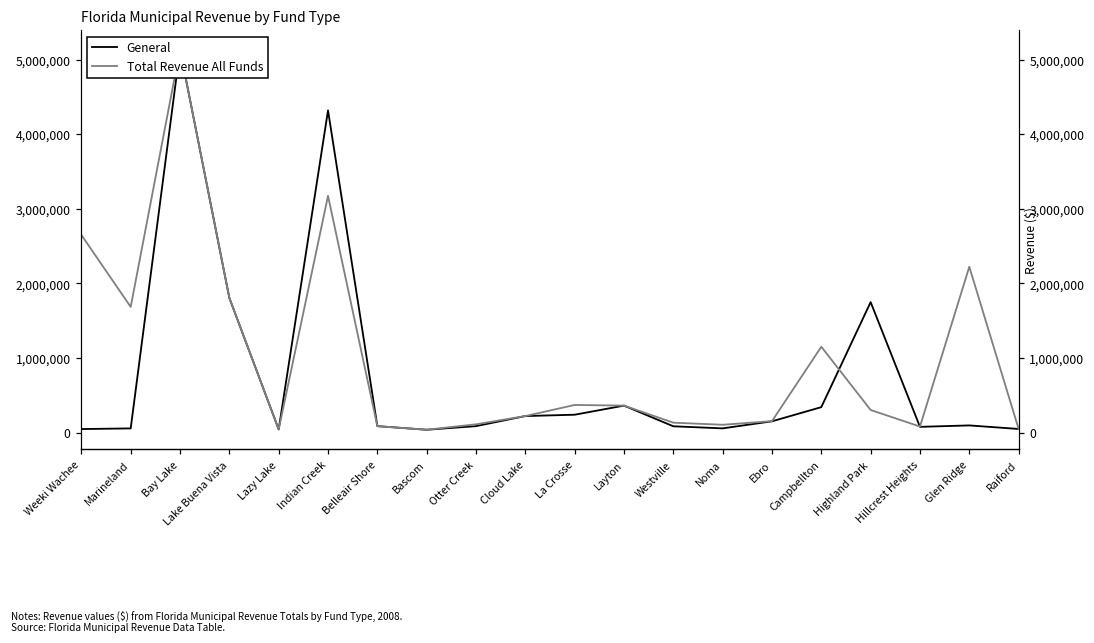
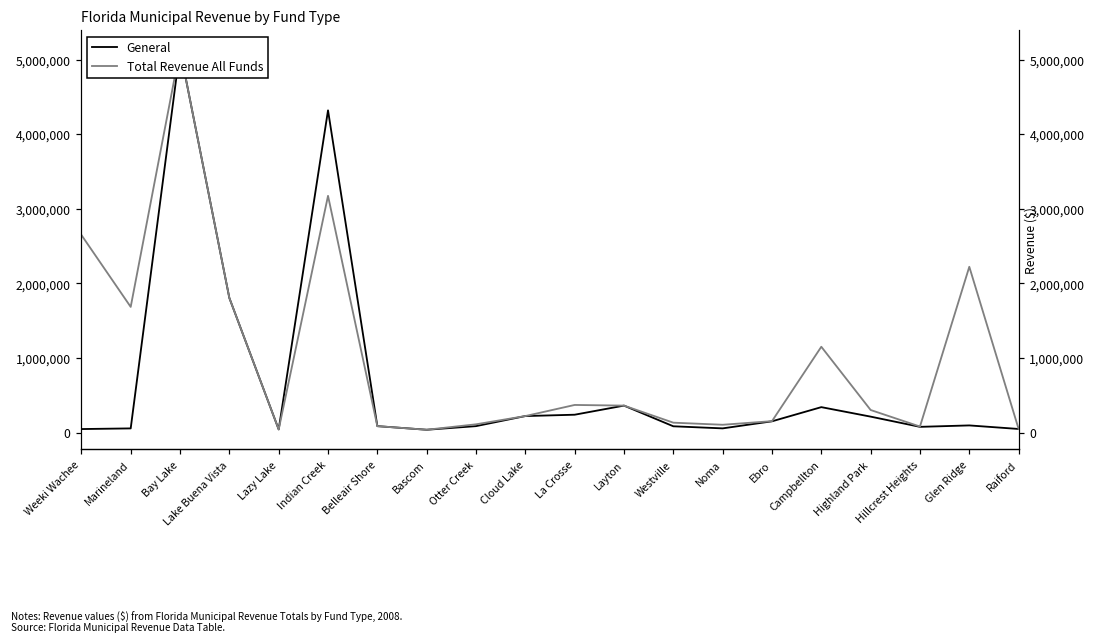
  {
    "General": {
      "Weeki Wachee": "0",
      "Marineland": "100,000",
      "Indian Creek": "4,300,000",
      "La Crosse": "200,000",
      "Westville": "100,000",
      "Noma": "100,000",
      "Campbellton": "300,000",
-     "Highland Park": "1,700,000",
+     "Highland Park": "200,000",
      "Glen Ridge": "100,000"
    },
    "Total Revenue All Funds": {
      "Weeki Wachee": "2,600,000",
      "Marineland": "1,700,000",
      "Indian Creek": "3,200,000",
      "La Crosse": "400,000",
      "Westville": "100,000",
      "Noma": "100,000",
      "Campbellton": "1,200,000",
      "Highland Park": "300,000",
      "Glen Ridge": "2,200,000"
    }
  }
